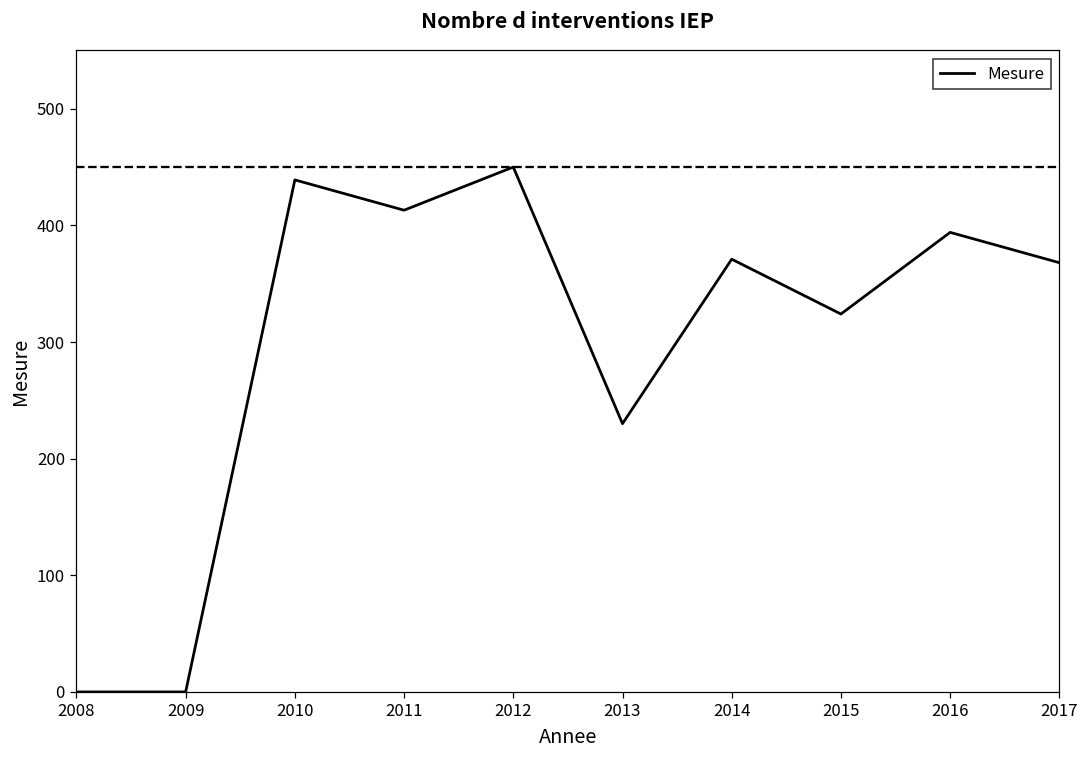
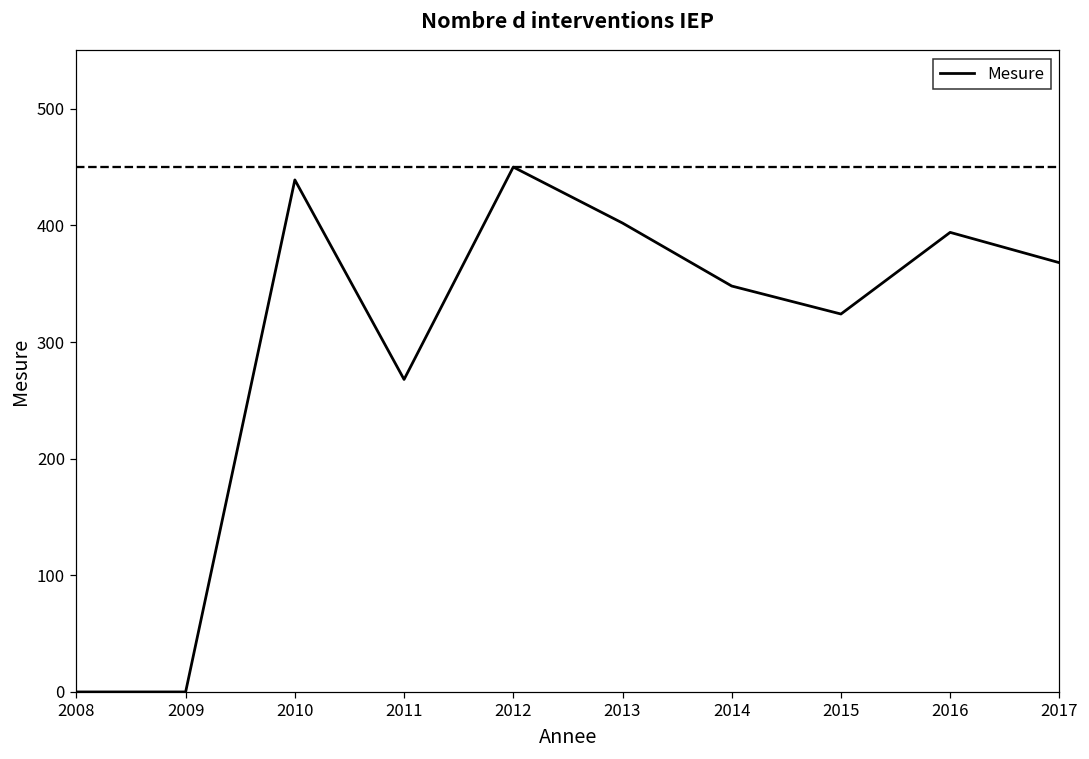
  {
    "2008": 0,
    "2009": 0,
    "2010": 439,
-   "2011": 413,
+   "2011": 268,
    "2012": 450,
-   "2013": 230,
-   "2014": 371,
+   "2013": 402,
+   "2014": 348,
    "2015": 324,
    "2016": 394,
    "2017": 368
  }
